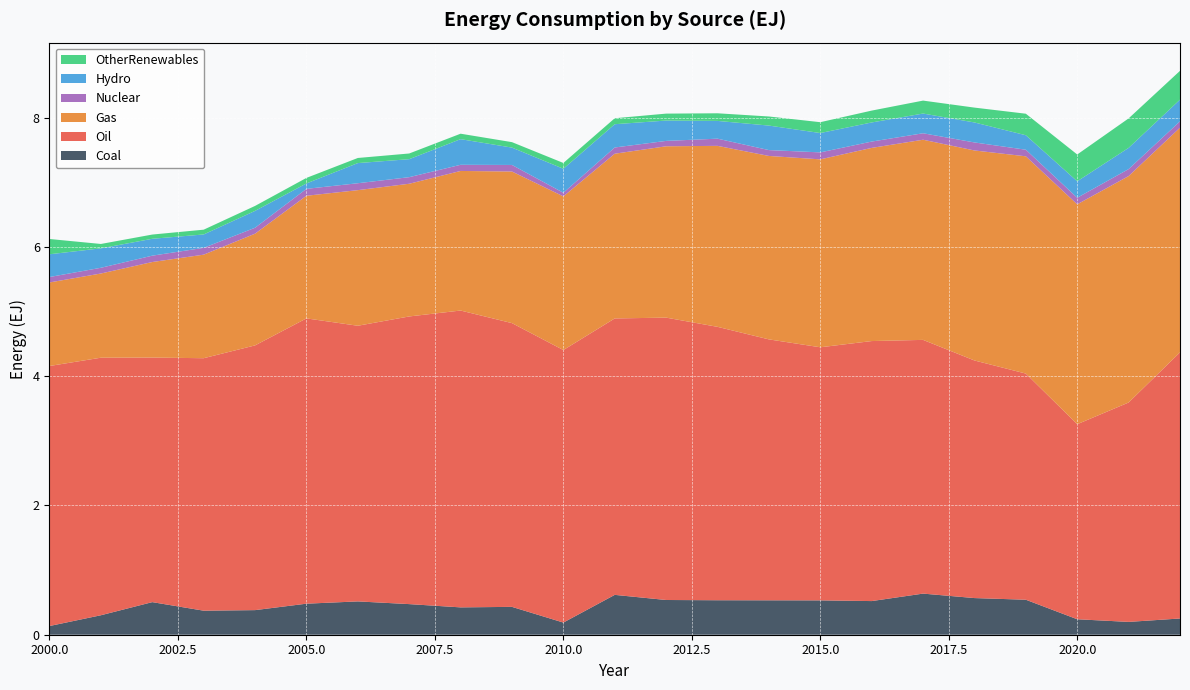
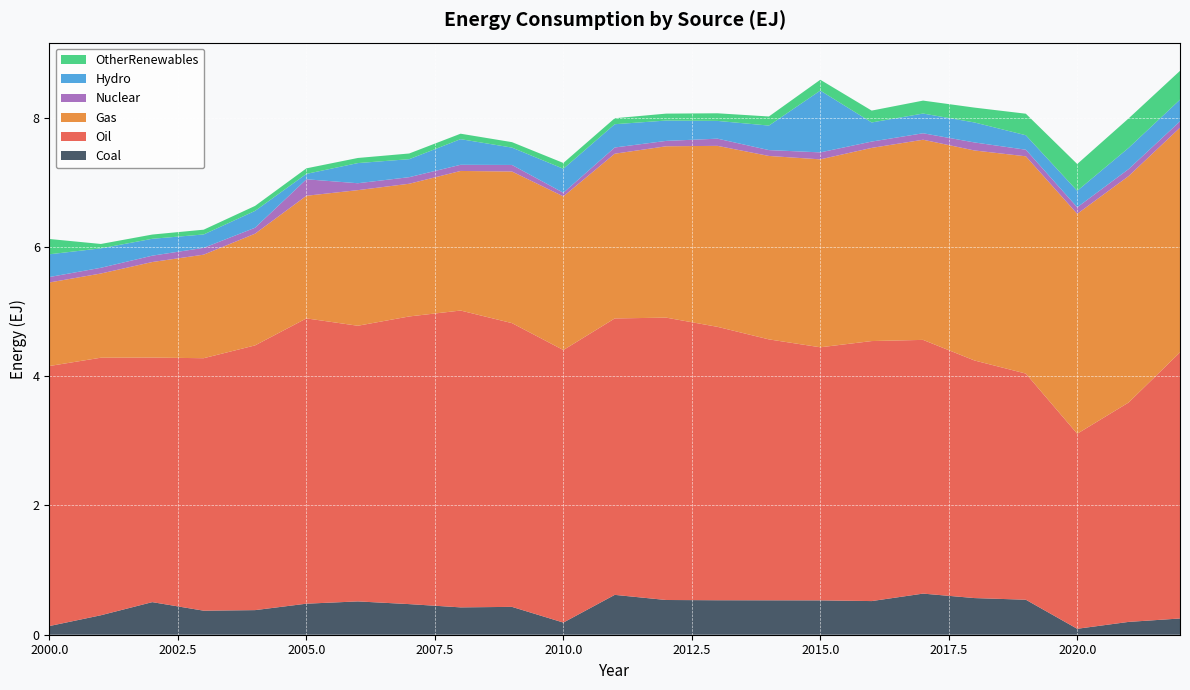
  {
    "Coal": {
      "2000.0": 0.1,
      "2005.0": 0.5,
      "2010.0": 0.2,
      "2015.0": 0.5,
-     "2020.0": 0.2
+     "2020.0": 0.1
    },
    "Nuclear": {
      "2000.0": 0.1,
-     "2005.0": 0.1,
+     "2005.0": 0.3,
      "2010.0": 0.1,
      "2015.0": 0.1,
      "2020.0": 0.1
    },
    "Hydro": {
      "2000.0": 0.4,
      "2005.0": 0.1,
      "2010.0": 0.4,
-     "2015.0": 0.3,
+     "2015.0": 1.0,
      "2020.0": 0.3
    },
    "OtherRenewables": {
      "2000.0": 0.2,
      "2005.0": 0.1,
      "2010.0": 0.1,
      "2015.0": 0.2,
      "2020.0": 0.4
    }
  }
